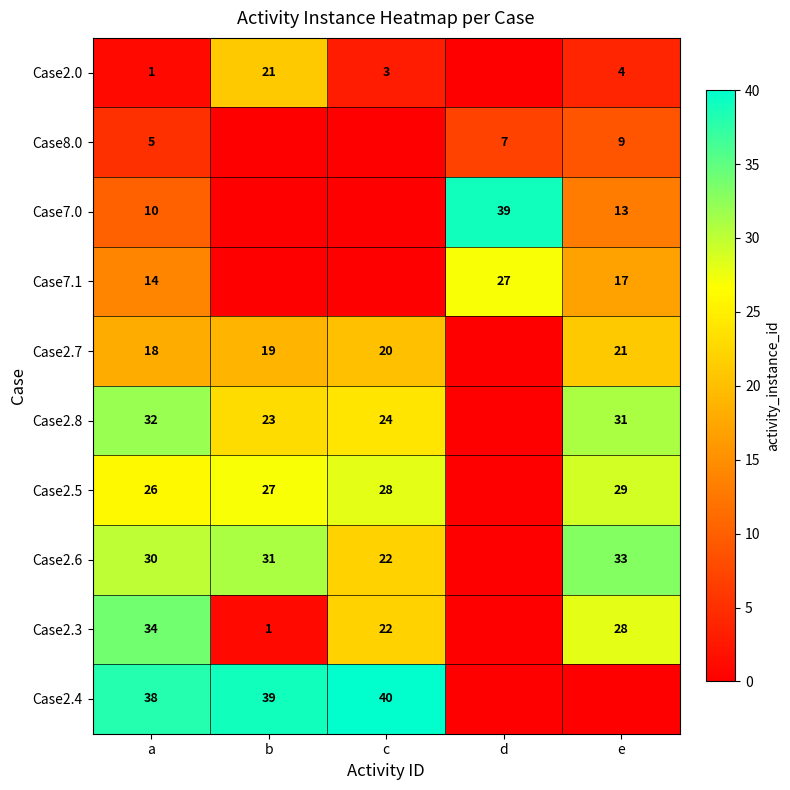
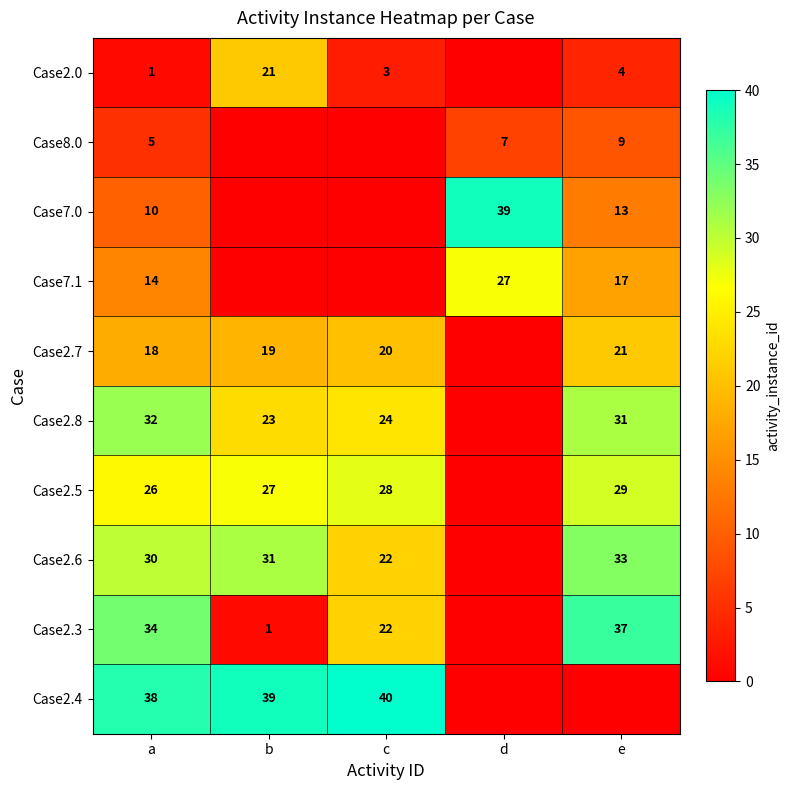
  {
    "Case2.0": {
      "a": 1,
      "b": 21,
      "c": 3,
      "e": 4
    },
    "Case8.0": {
      "a": 5,
      "d": 7,
      "e": 9
    },
    "Case7.0": {
      "a": 10,
      "d": 39,
      "e": 13
    },
    "Case7.1": {
      "a": 14,
      "d": 27,
      "e": 17
    },
    "Case2.7": {
      "a": 18,
      "b": 19,
      "c": 20,
      "e": 21
    },
    "Case2.8": {
      "a": 32,
      "b": 23,
      "c": 24,
      "e": 31
    },
    "Case2.5": {
      "a": 26,
      "b": 27,
      "c": 28,
      "e": 29
    },
    "Case2.6": {
      "a": 30,
      "b": 31,
      "c": 22,
      "e": 33
    },
    "Case2.3": {
      "a": 34,
      "b": 1,
      "c": 22,
-     "e": 28
+     "e": 37
    },
    "Case2.4": {
      "a": 38,
      "b": 39,
      "c": 40
    }
  }
